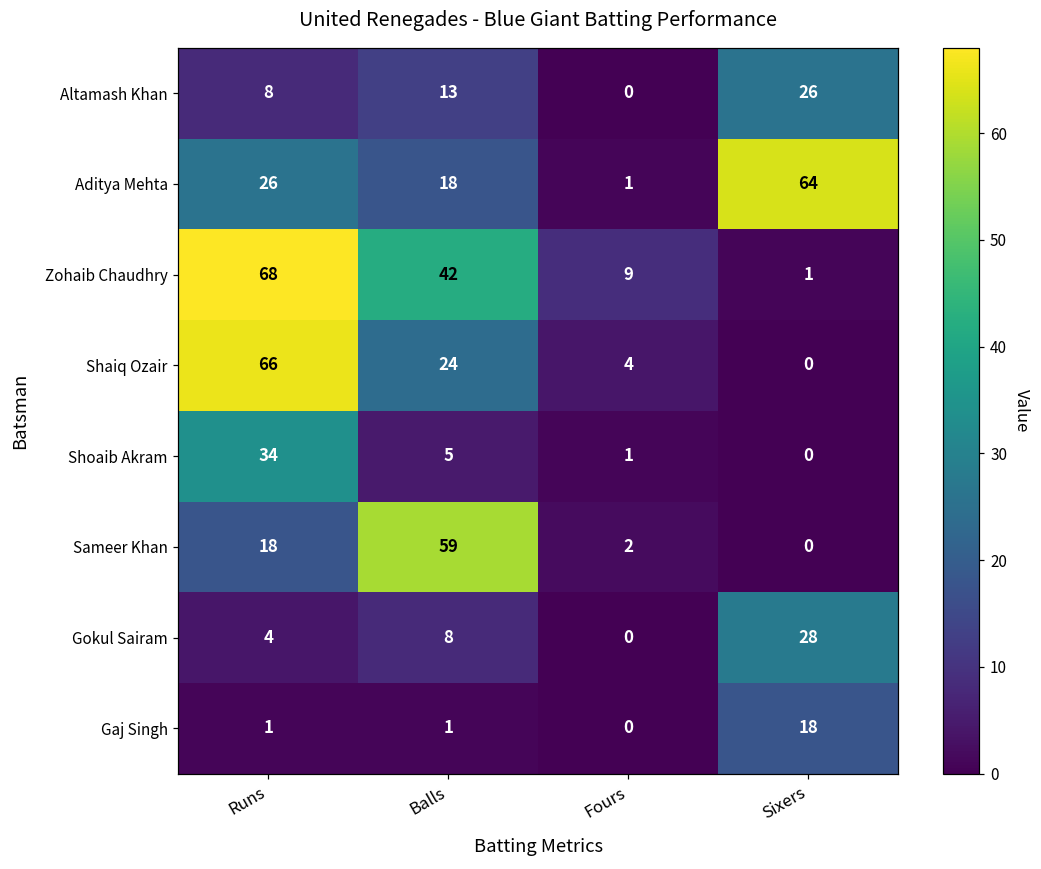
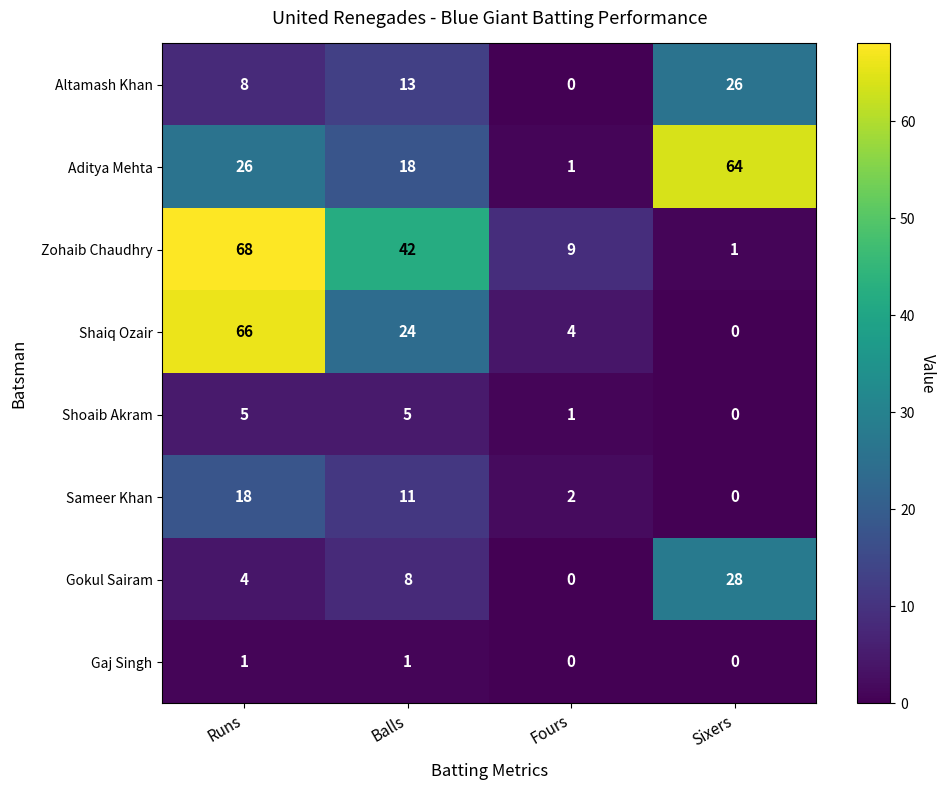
  {
    "Altamash Khan": {
      "Runs": 8,
      "Balls": 13,
      "Fours": 0,
      "Sixers": 26
    },
    "Aditya Mehta": {
      "Runs": 26,
      "Balls": 18,
      "Fours": 1,
      "Sixers": 64
    },
    "Zohaib Chaudhry": {
      "Runs": 68,
      "Balls": 42,
      "Fours": 9,
      "Sixers": 1
    },
    "Shaiq Ozair": {
      "Runs": 66,
      "Balls": 24,
      "Fours": 4,
      "Sixers": 0
    },
    "Shoaib Akram": {
-     "Runs": 34,
+     "Runs": 5,
      "Balls": 5,
      "Fours": 1,
      "Sixers": 0
    },
    "Sameer Khan": {
      "Runs": 18,
-     "Balls": 59,
+     "Balls": 11,
      "Fours": 2,
      "Sixers": 0
    },
    "Gokul Sairam": {
      "Runs": 4,
      "Balls": 8,
      "Fours": 0,
      "Sixers": 28
    },
    "Gaj Singh": {
      "Runs": 1,
      "Balls": 1,
      "Fours": 0,
-     "Sixers": 18
+     "Sixers": 0
    }
  }
